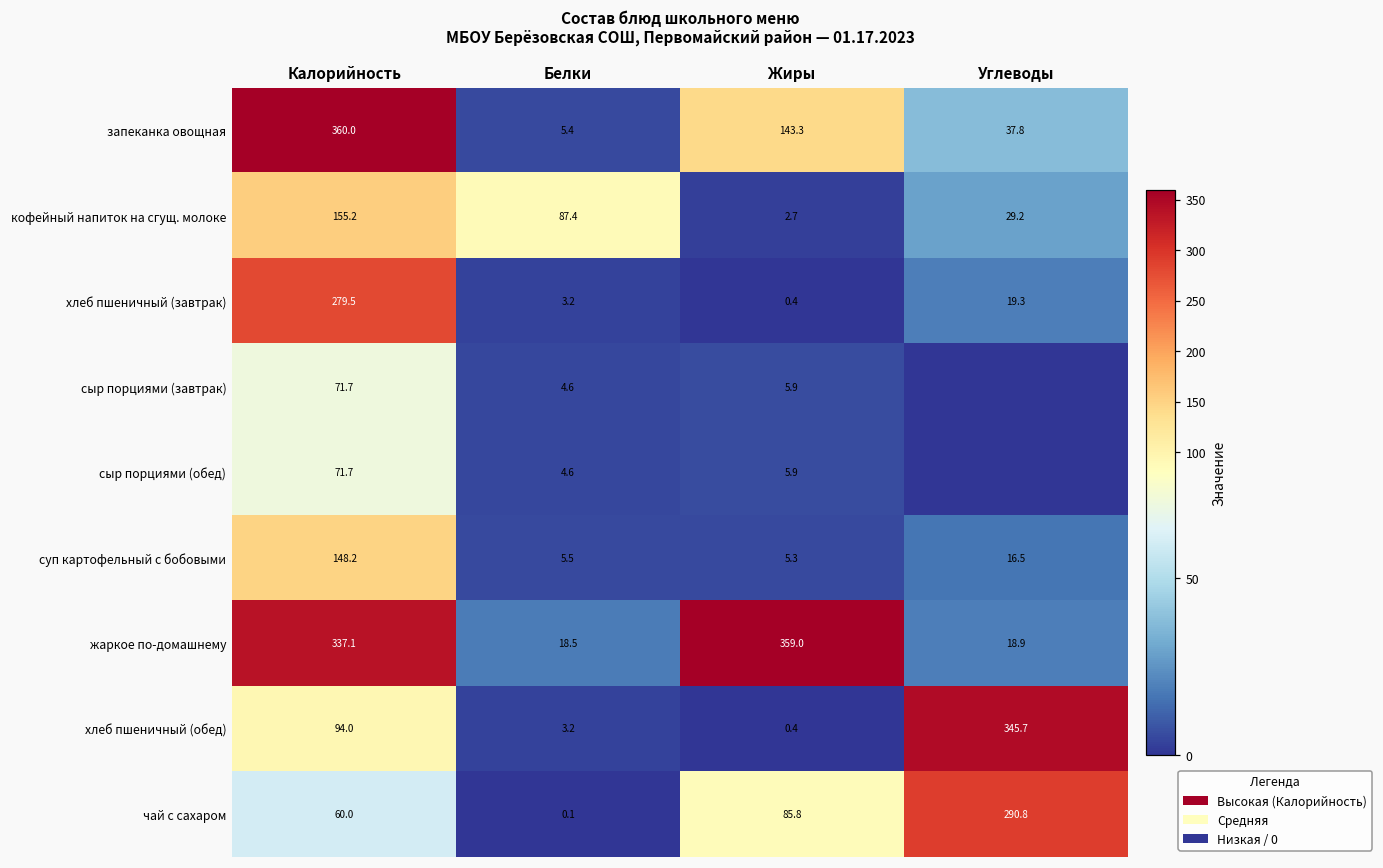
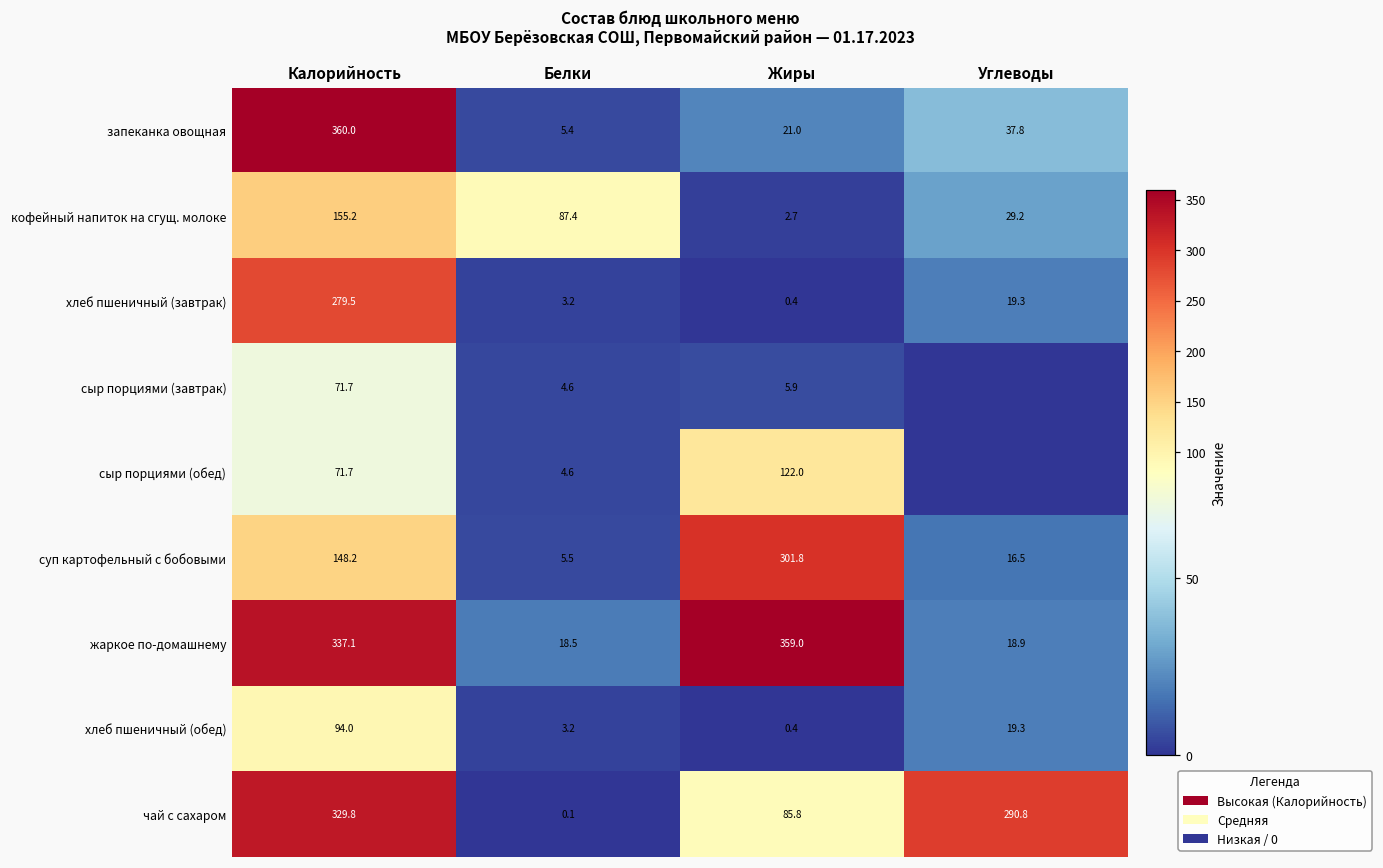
  {
    "запеканка овощная": {
      "Калорийность": 360.0,
      "Белки": 5.4,
-     "Жиры": 143.3,
+     "Жиры": 21.0,
      "Углеводы": 37.8
    },
    "кофейный напиток на сгущ. молоке": {
      "Калорийность": 155.2,
      "Белки": 87.4,
      "Жиры": 2.7,
      "Углеводы": 29.2
    },
    "хлеб пшеничный (завтрак)": {
      "Калорийность": 279.5,
      "Белки": 3.2,
      "Жиры": 0.4,
      "Углеводы": 19.3
    },
    "сыр порциями (завтрак)": {
      "Калорийность": 71.7,
      "Белки": 4.6,
      "Жиры": 5.9
    },
    "сыр порциями (обед)": {
      "Калорийность": 71.7,
      "Белки": 4.6,
-     "Жиры": 5.9
+     "Жиры": 122.0
    },
    "суп картофельный с бобовыми": {
      "Калорийность": 148.2,
      "Белки": 5.5,
-     "Жиры": 5.3,
+     "Жиры": 301.8,
      "Углеводы": 16.5
    },
    "жаркое по-домашнему": {
      "Калорийность": 337.1,
      "Белки": 18.5,
      "Жиры": 359.0,
      "Углеводы": 18.9
    },
    "хлеб пшеничный (обед)": {
      "Калорийность": 94.0,
      "Белки": 3.2,
      "Жиры": 0.4,
-     "Углеводы": 345.7
+     "Углеводы": 19.3
    },
    "чай с сахаром": {
-     "Калорийность": 60.0,
+     "Калорийность": 329.8,
      "Белки": 0.1,
      "Жиры": 85.8,
      "Углеводы": 290.8
    }
  }
